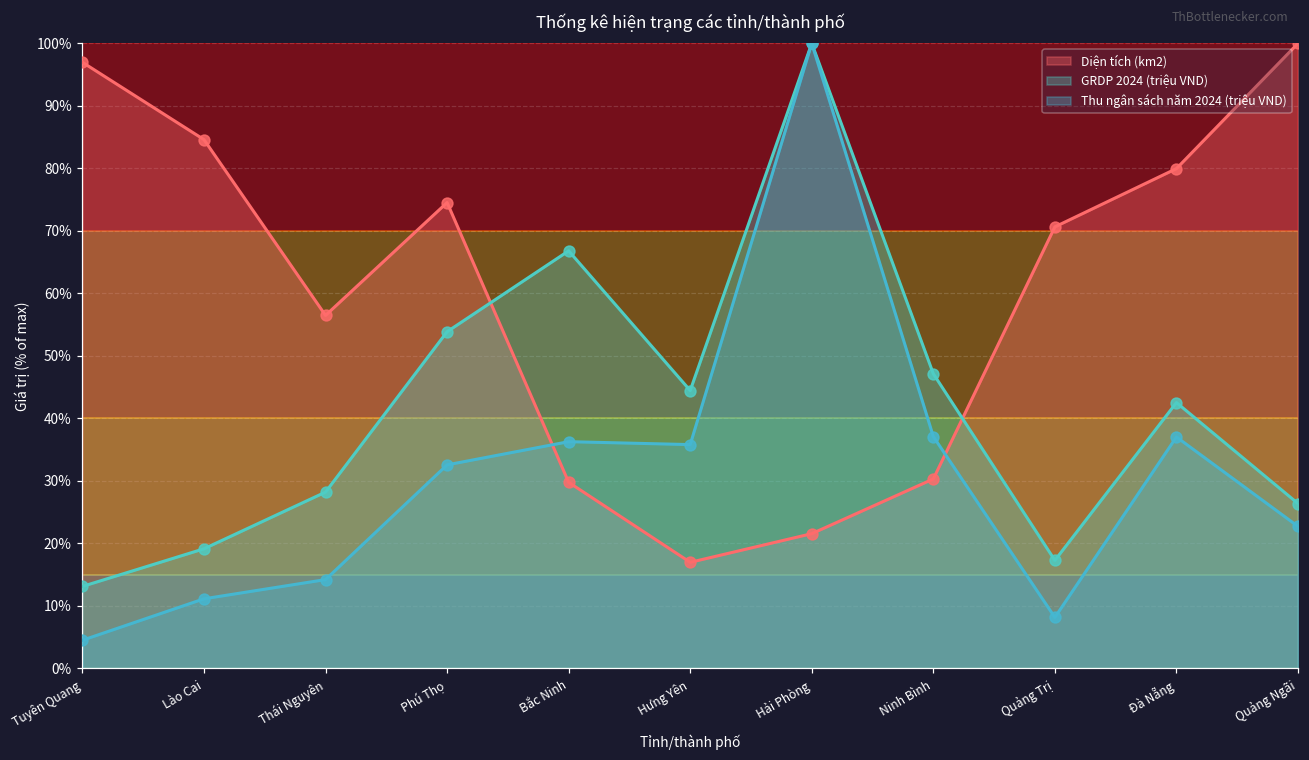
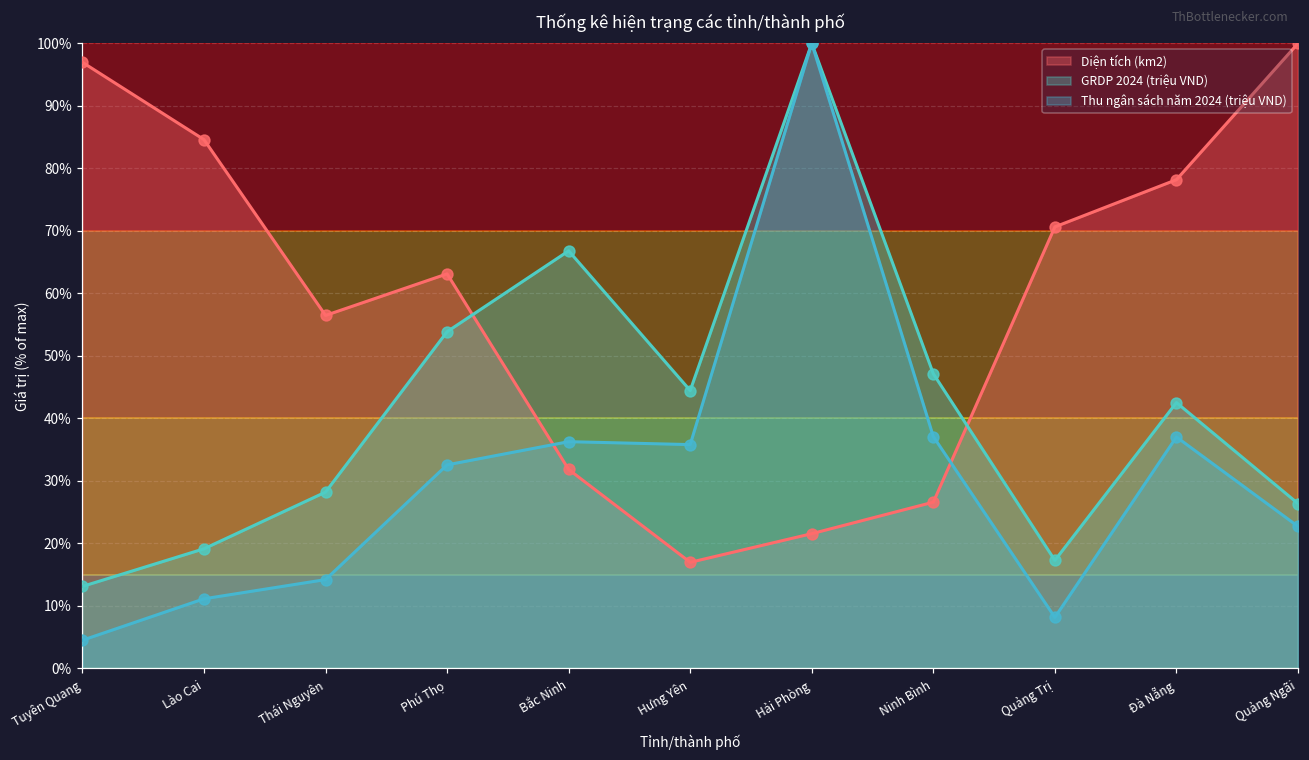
  {
    "Diện tích (km2)": {
      "Tuyên Quang": "97%",
      "Lào Cai": "85%",
      "Thái Nguyên": "56%",
-     "Phú Thọ": "75%",
-     "Bắc Ninh": "30%",
+     "Phú Thọ": "63%",
+     "Bắc Ninh": "32%",
      "Hưng Yên": "17%",
      "Hải Phòng": "22%",
-     "Ninh Bình": "30%",
+     "Ninh Bình": "27%",
      "Quảng Trị": "71%",
-     "Đà Nẵng": "80%",
+     "Đà Nẵng": "78%",
      "Quảng Ngãi": "100%"
    }
  }
